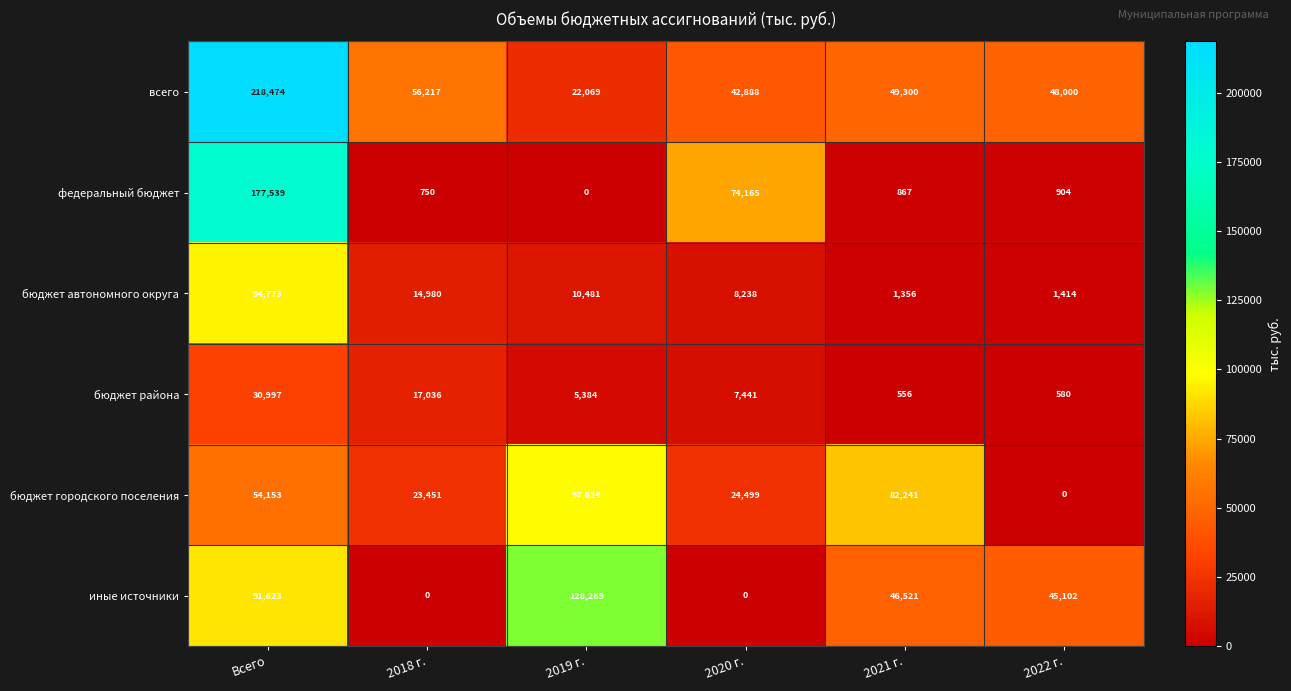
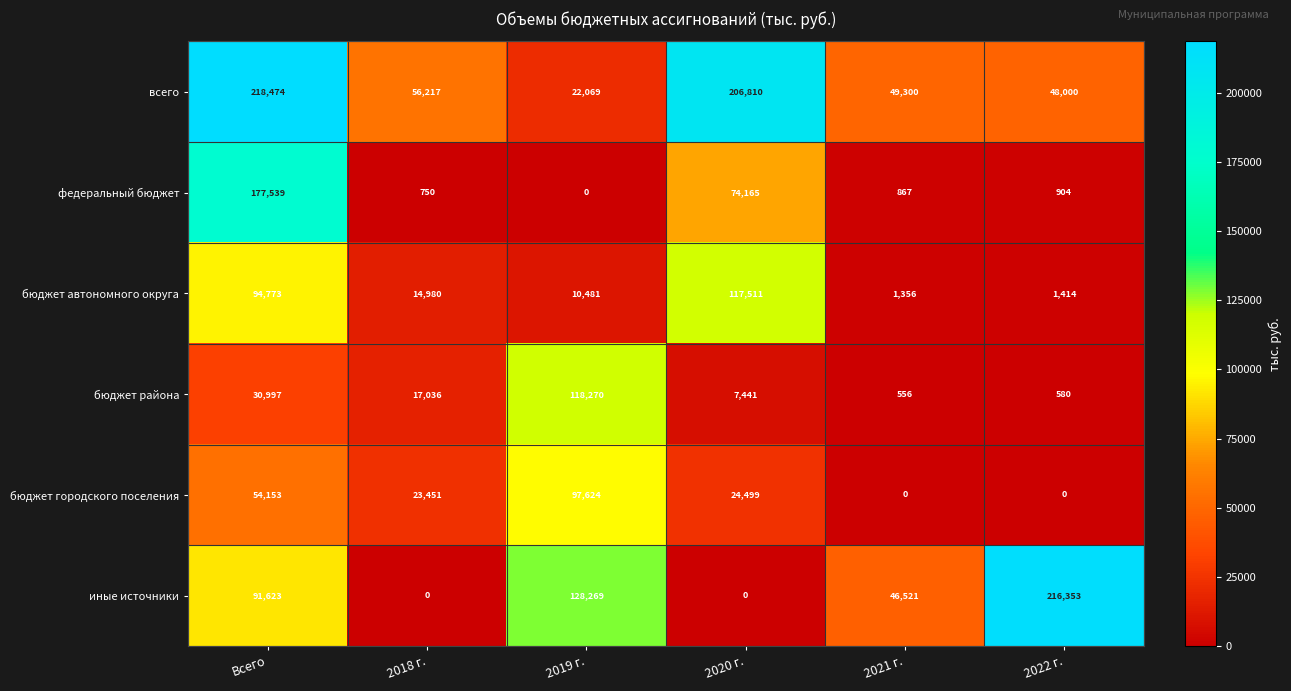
  {
    "всего": {
      "Всего": "218,474",
      "2018 г.": "56,217",
      "2019 г.": "22,069",
-     "2020 г.": "42,888",
+     "2020 г.": "206,810",
      "2021 г.": "49,300",
      "2022 г.": "48,000"
    },
    "федеральный бюджет": {
      "Всего": "177,539",
      "2018 г.": "750",
      "2019 г.": "0",
      "2020 г.": "74,165",
      "2021 г.": "867",
      "2022 г.": "904"
    },
    "бюджет автономного округа": {
      "Всего": "94,773",
      "2018 г.": "14,980",
      "2019 г.": "10,481",
-     "2020 г.": "8,238",
+     "2020 г.": "117,511",
      "2021 г.": "1,356",
      "2022 г.": "1,414"
    },
    "бюджет района": {
      "Всего": "30,997",
      "2018 г.": "17,036",
-     "2019 г.": "5,384",
+     "2019 г.": "118,270",
      "2020 г.": "7,441",
      "2021 г.": "556",
      "2022 г.": "580"
    },
    "бюджет городского поселения": {
      "Всего": "54,153",
      "2018 г.": "23,451",
      "2019 г.": "97,624",
      "2020 г.": "24,499",
-     "2021 г.": "82,241",
+     "2021 г.": "0",
      "2022 г.": "0"
    },
    "иные источники": {
      "Всего": "91,623",
      "2018 г.": "0",
      "2019 г.": "128,269",
      "2020 г.": "0",
      "2021 г.": "46,521",
-     "2022 г.": "45,102"
+     "2022 г.": "216,353"
    }
  }
